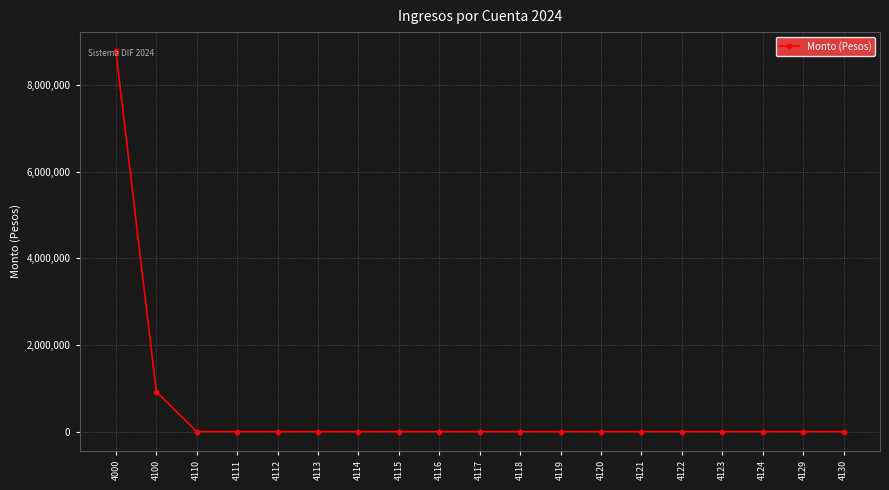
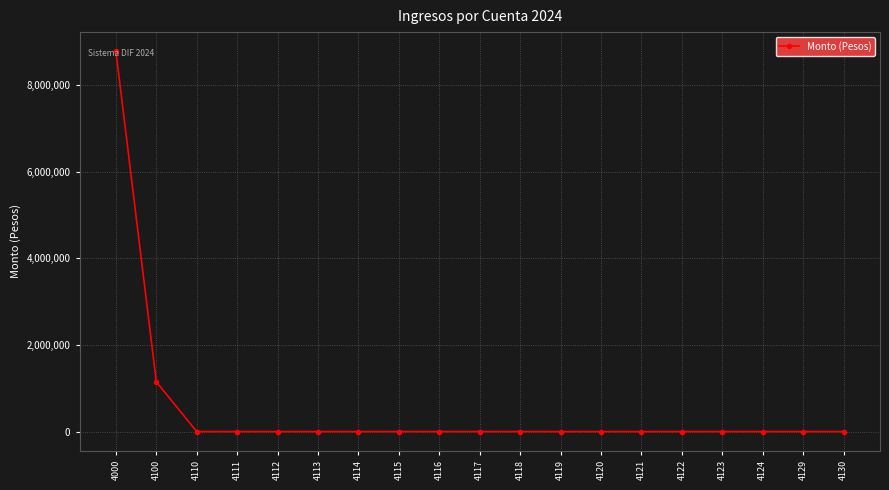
  {
-   "4100": "900,000",
+   "4100": "1,100,000",
    "4110": "0",
    "4111": "0",
    "4112": "0",
    "4113": "0",
    "4114": "0",
    "4115": "0",
    "4116": "0",
    "4117": "0",
    "4118": "0",
    "4119": "0",
    "4120": "0",
    "4121": "0",
    "4122": "0",
    "4123": "0",
    "4124": "0",
    "4129": "0",
    "4130": "0"
  }
